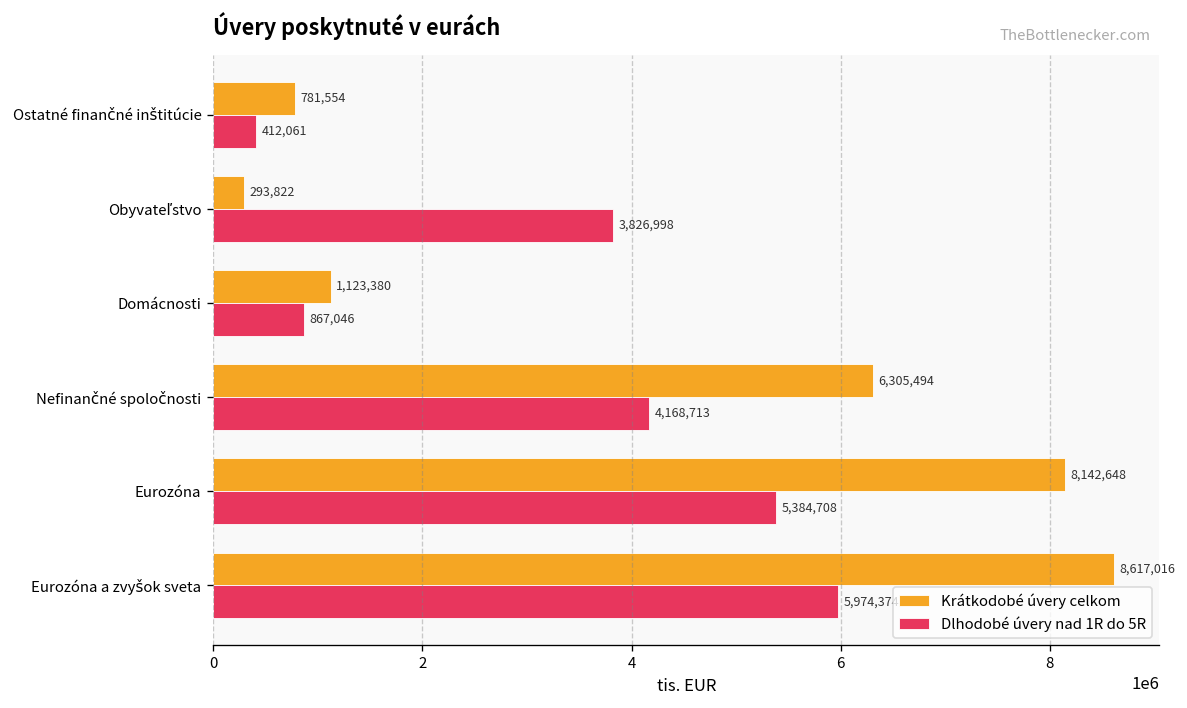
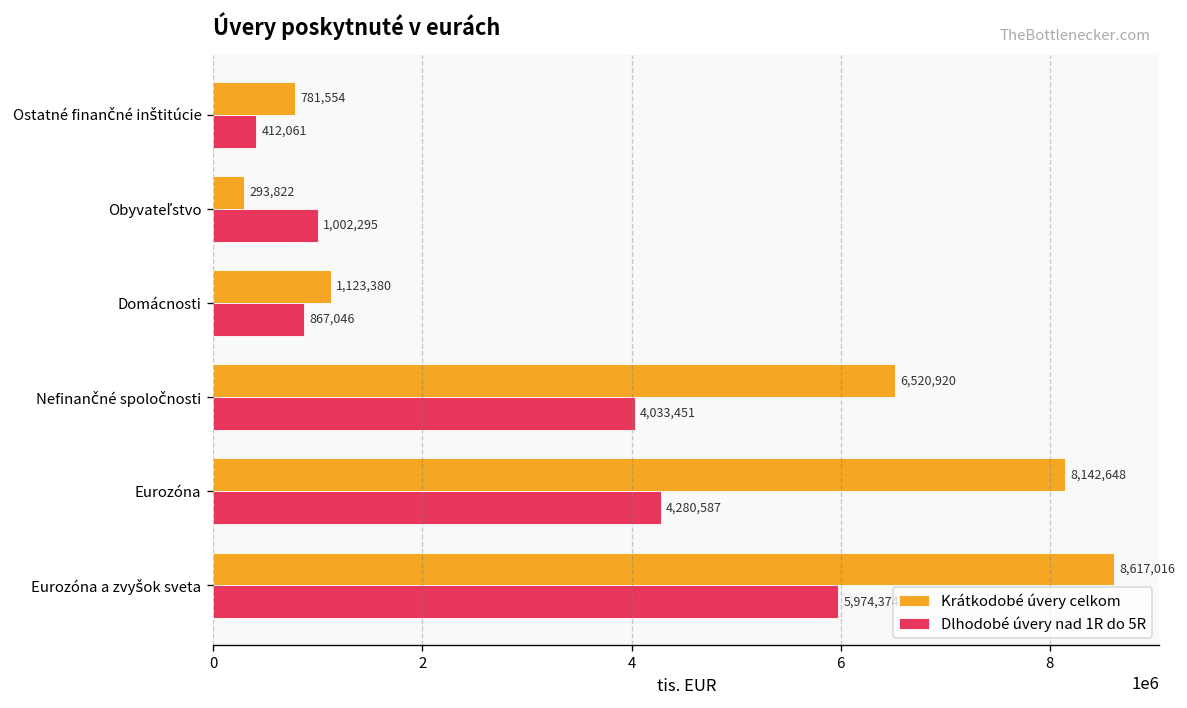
  {
    "Krátkodobé úvery celkom": {
      "Ostatné finančné inštitúcie": "781,554",
      "Obyvateľstvo": "293,822",
      "Domácnosti": "1,123,380",
-     "Nefinančné spoločnosti": "6,305,494",
+     "Nefinančné spoločnosti": "6,520,920",
      "Eurozóna": "8,142,648",
      "Eurozóna a zvyšok sveta": "8,617,016"
    },
    "Dlhodobé úvery nad 1R do 5R": {
      "Ostatné finančné inštitúcie": "412,061",
-     "Obyvateľstvo": "3,826,998",
+     "Obyvateľstvo": "1,002,295",
      "Domácnosti": "867,046",
-     "Nefinančné spoločnosti": "4,168,713",
-     "Eurozóna": "5,384,708"
+     "Nefinančné spoločnosti": "4,033,451",
+     "Eurozóna": "4,280,587"
    }
  }
